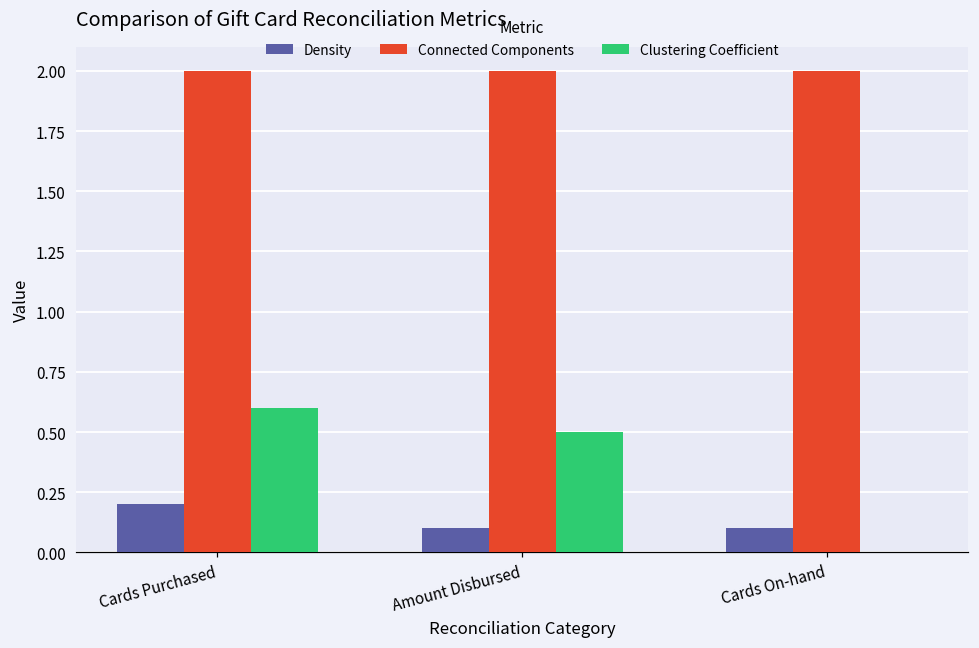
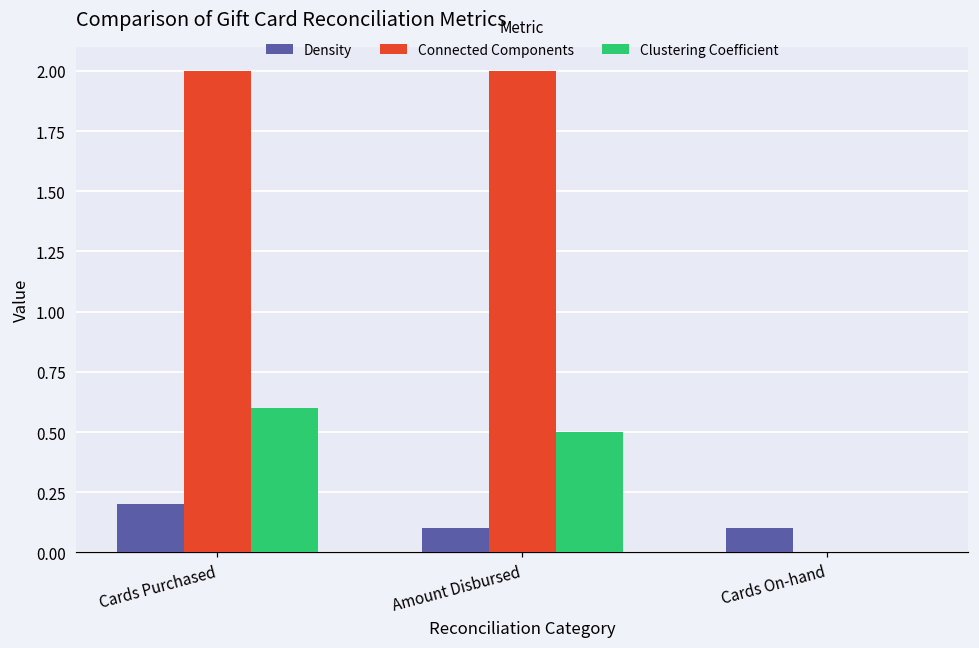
  {
    "Density": {
      "Cards Purchased": 0.20,
      "Amount Disbursed": 0.10,
      "Cards On-hand": 0.10
    },
    "Connected Components": {
      "Cards Purchased": 2,
      "Amount Disbursed": 2,
-     "Cards On-hand": 2
+     "Cards On-hand": 0
    },
    "Clustering Coefficient": {
      "Cards Purchased": 0.60,
      "Amount Disbursed": 0.50,
      "Cards On-hand": 0
    }
  }
